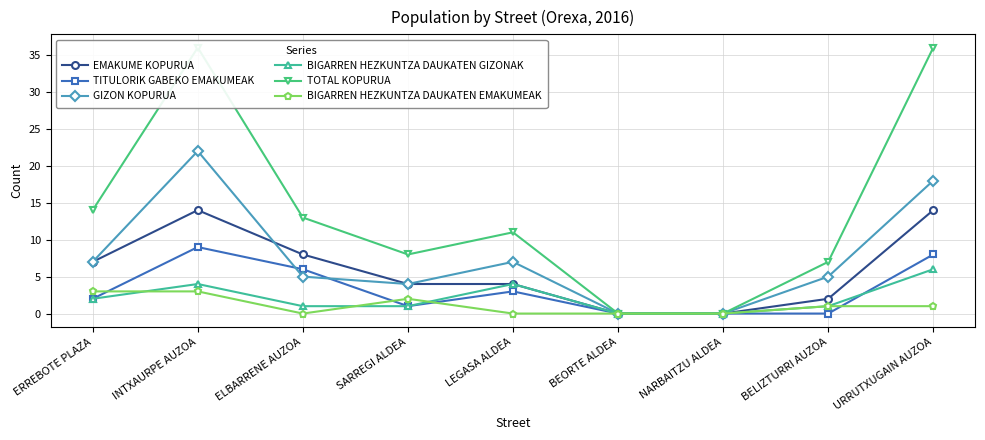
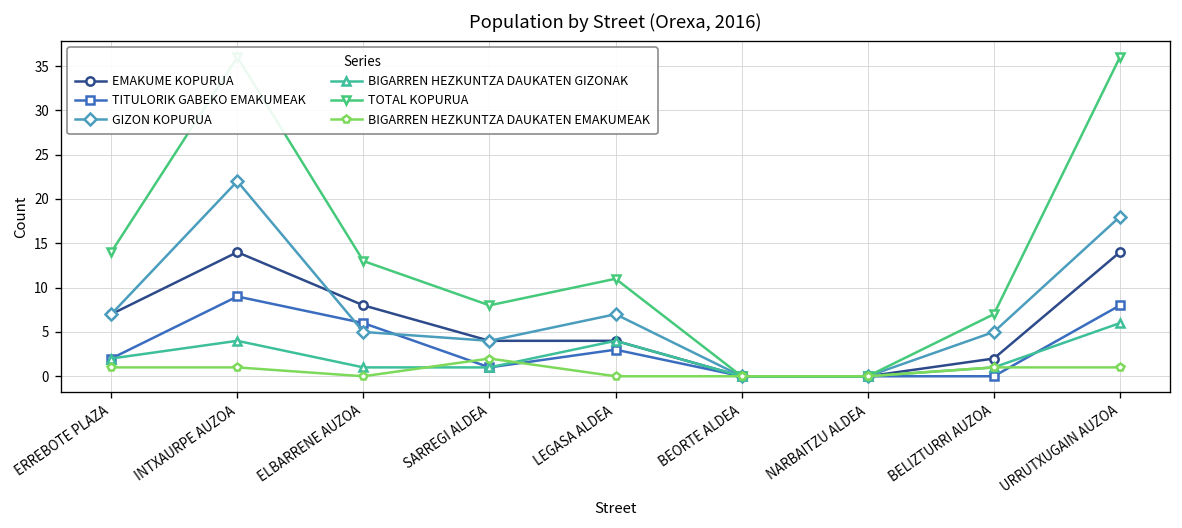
  {
    "EMAKUME KOPURUA": {
      "INTXAURPE AUZOA": 14,
      "ELBARRENE AUZOA": 8,
      "BELIZTURRI AUZOA": 2,
      "URRUTXUGAIN AUZOA": 14
    },
    "BIGARREN HEZKUNTZA DAUKATEN EMAKUMEAK": {
-     "ERREBOTE PLAZA": 3,
-     "INTXAURPE AUZOA": 3,
+     "ERREBOTE PLAZA": 1,
+     "INTXAURPE AUZOA": 1,
      "ELBARRENE AUZOA": 0,
      "SARREGI ALDEA": 2,
      "LEGASA ALDEA": 0,
      "URRUTXUGAIN AUZOA": 1
    }
  }
